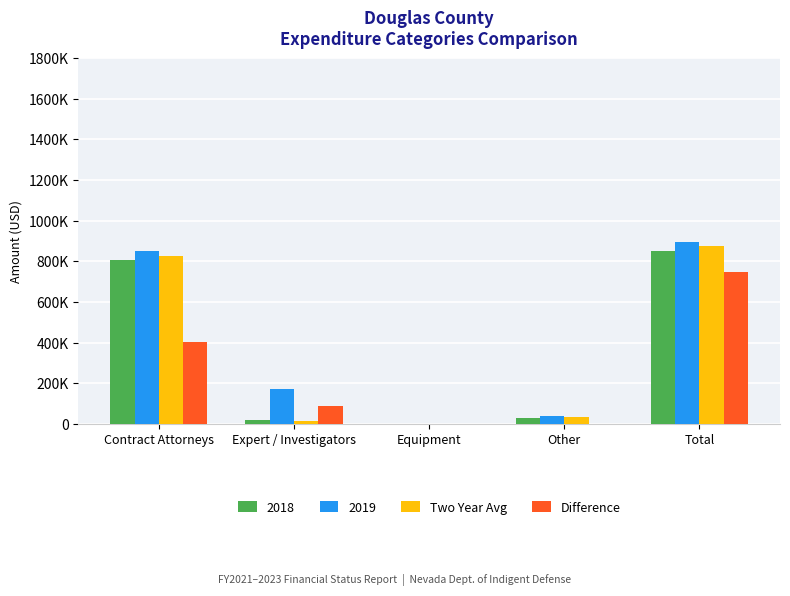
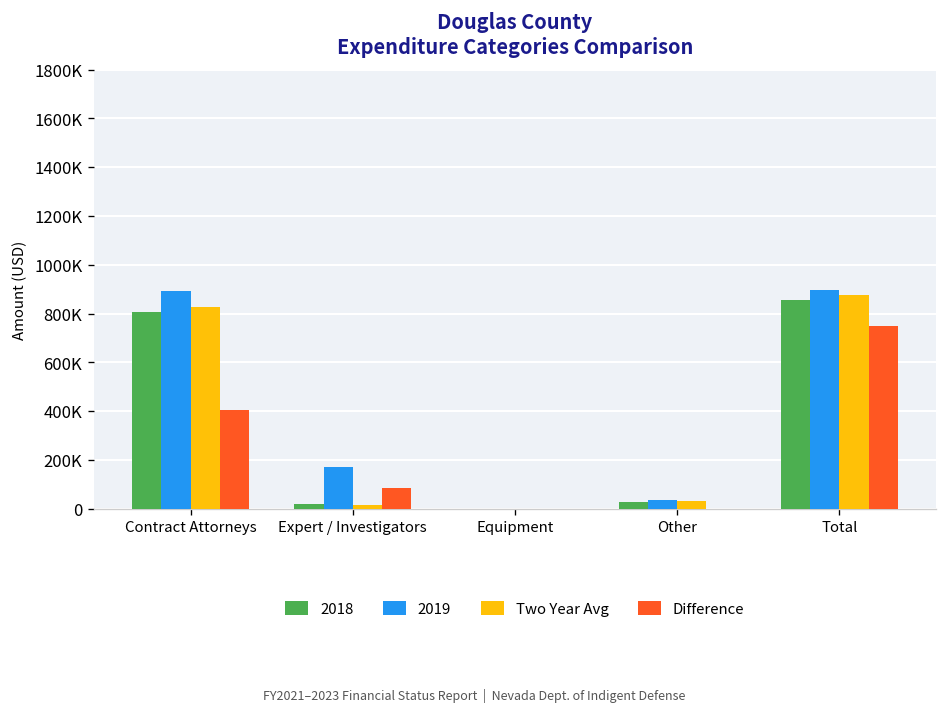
  {
    "2018": {
      "Contract Attorneys": 810000,
      "Expert / Investigators": 20000,
      "Equipment": 0,
      "Other": 30000,
      "Total": 850000
    },
    "2019": {
-     "Contract Attorneys": 850000,
+     "Contract Attorneys": 890000,
      "Expert / Investigators": 170000,
      "Equipment": 0,
      "Other": 40000,
      "Total": 900000
    },
    "Two Year Avg": {
      "Contract Attorneys": 830000,
      "Expert / Investigators": 10000,
      "Equipment": 0,
      "Other": 30000,
      "Total": 880000
    },
    "Difference": {
      "Contract Attorneys": 400000,
      "Expert / Investigators": 90000,
      "Equipment": 0,
      "Total": 750000
    }
  }
